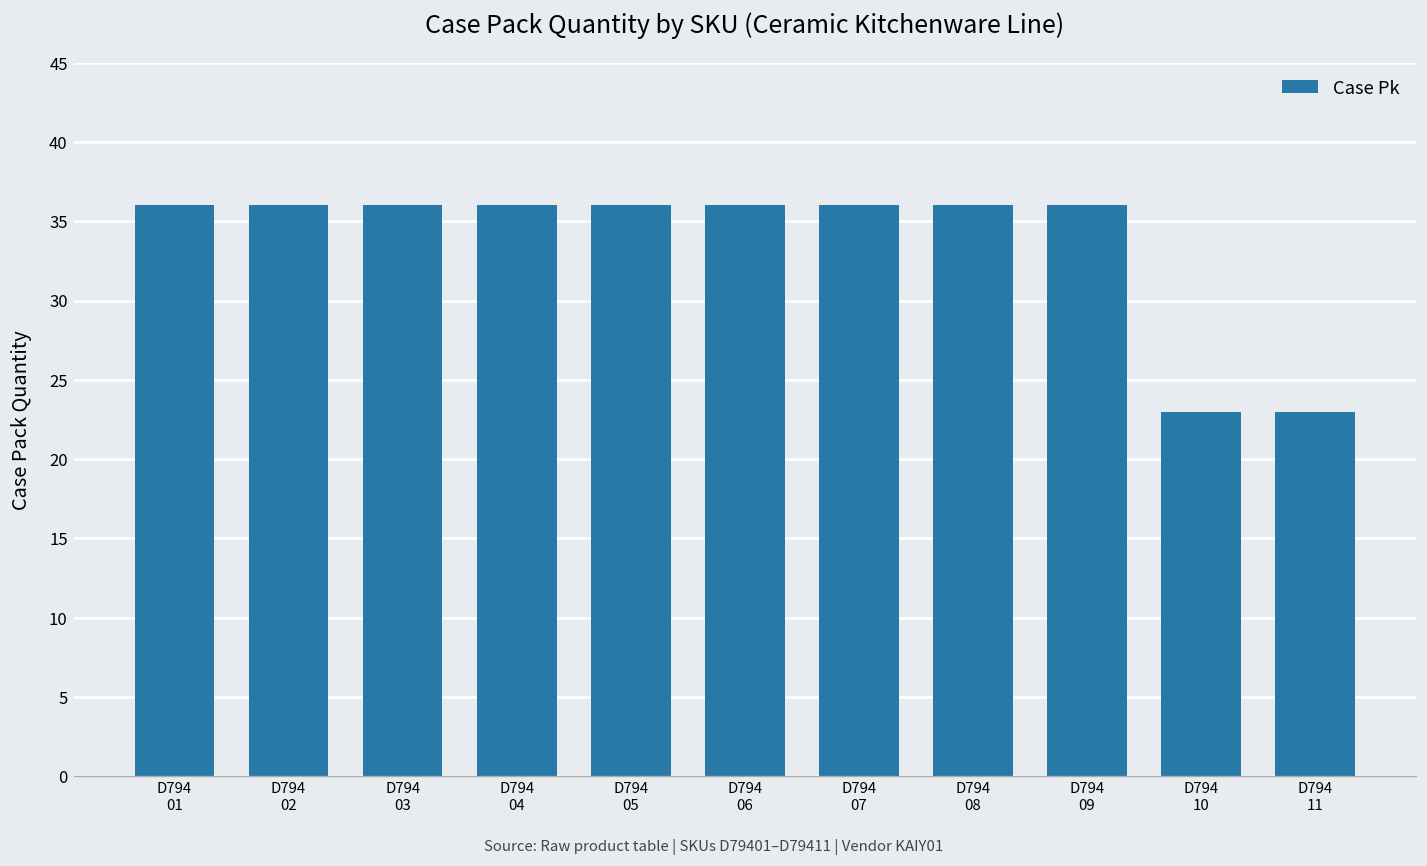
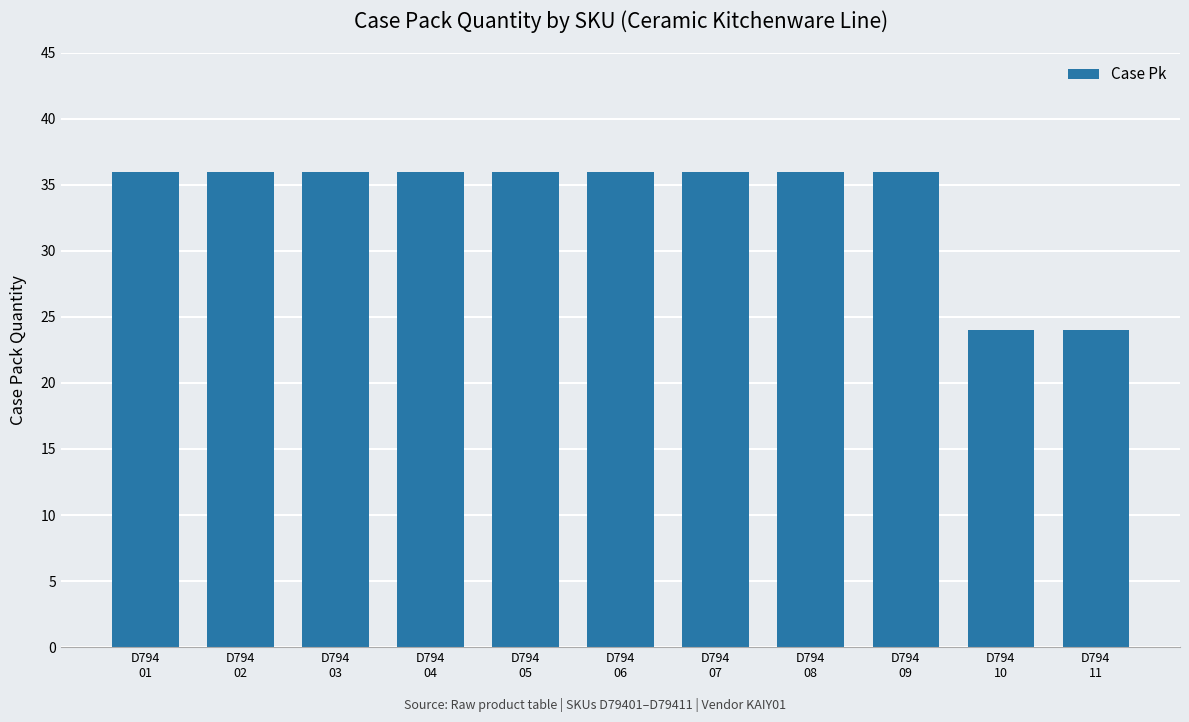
  {
    "D794 01": 36,
    "D794 02": 36,
    "D794 03": 36,
    "D794 04": 36,
    "D794 05": 36,
    "D794 06": 36,
    "D794 07": 36,
    "D794 08": 36,
    "D794 09": 36,
-   "D794 10": 23,
-   "D794 11": 23
+   "D794 10": 24,
+   "D794 11": 24
  }
